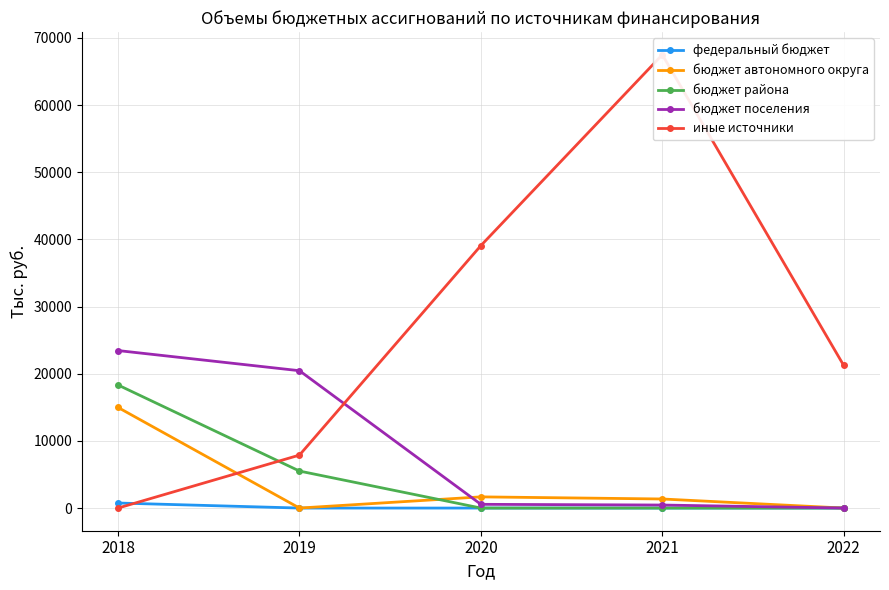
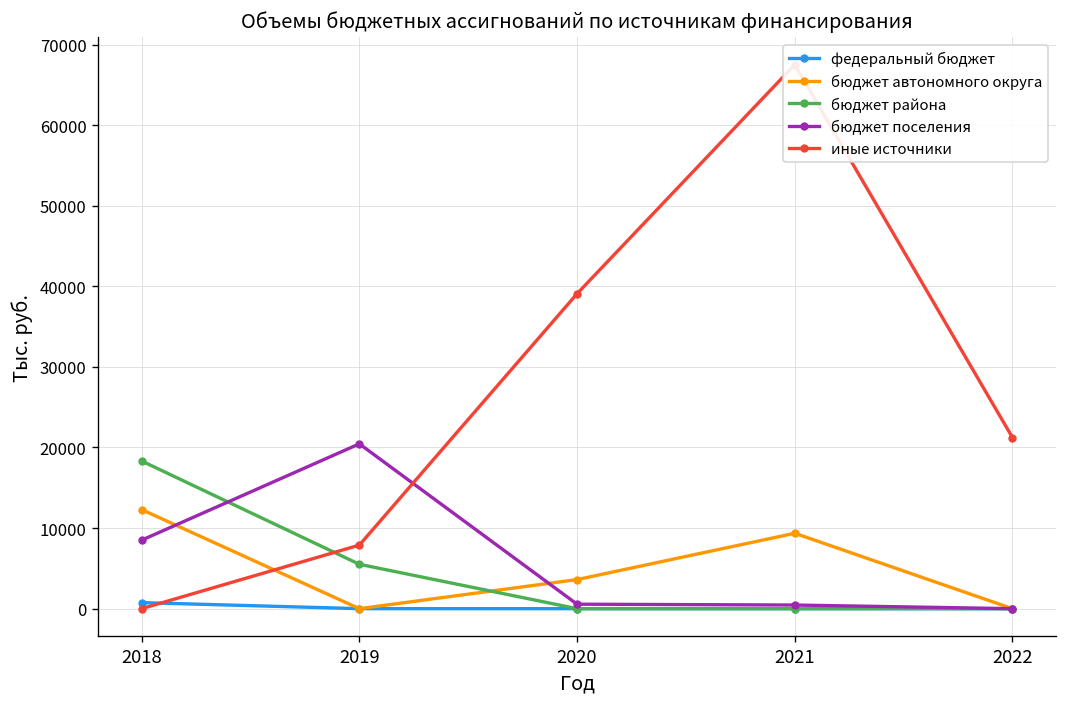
  {
    "федеральный бюджет": {
      "2018": 1000
    },
    "бюджет автономного округа": {
-     "2018": 15000,
-     "2020": 2000,
-     "2021": 1000
+     "2018": 12000,
+     "2020": 4000,
+     "2021": 9000
    },
    "бюджет района": {
      "2018": 18000,
      "2019": 6000
    },
    "бюджет поселения": {
-     "2018": 23000,
+     "2018": 9000,
      "2019": 20000,
      "2020": 1000,
      "2021": 0
    },
    "иные источники": {
      "2018": 0,
      "2019": 8000,
      "2020": 39000,
      "2022": 21000
    }
  }
